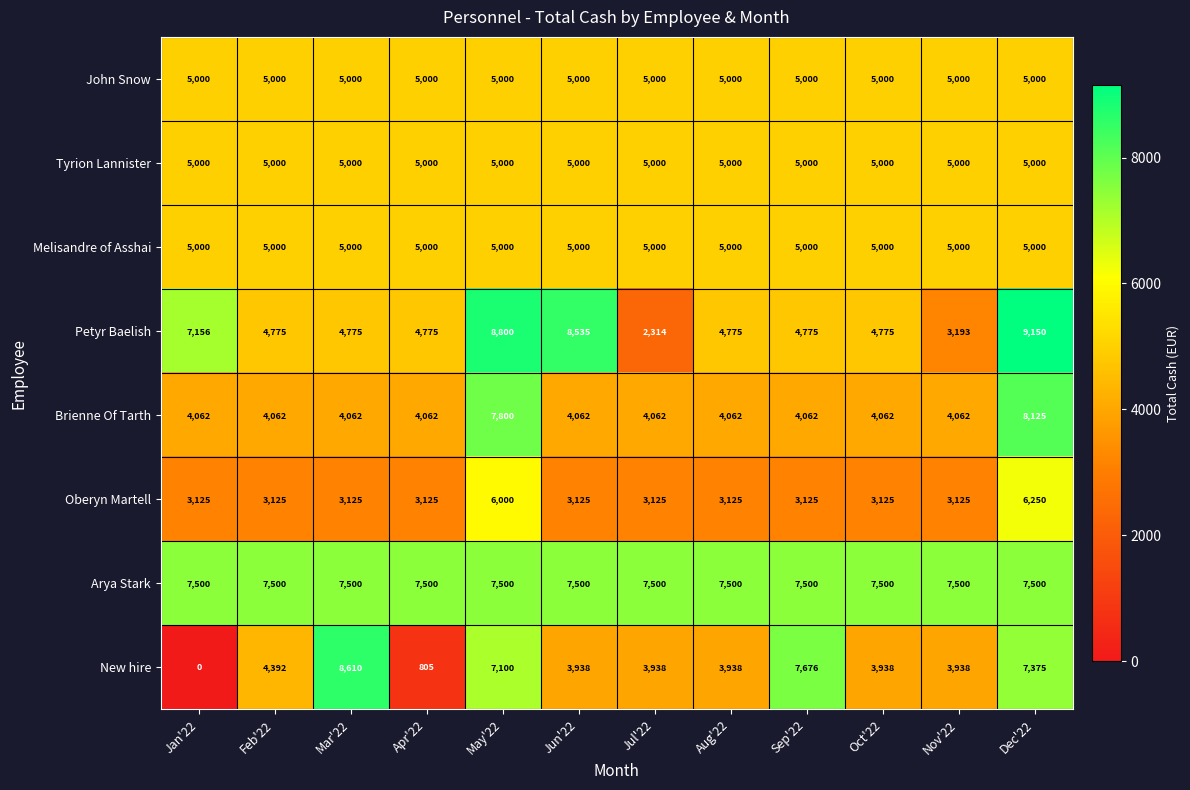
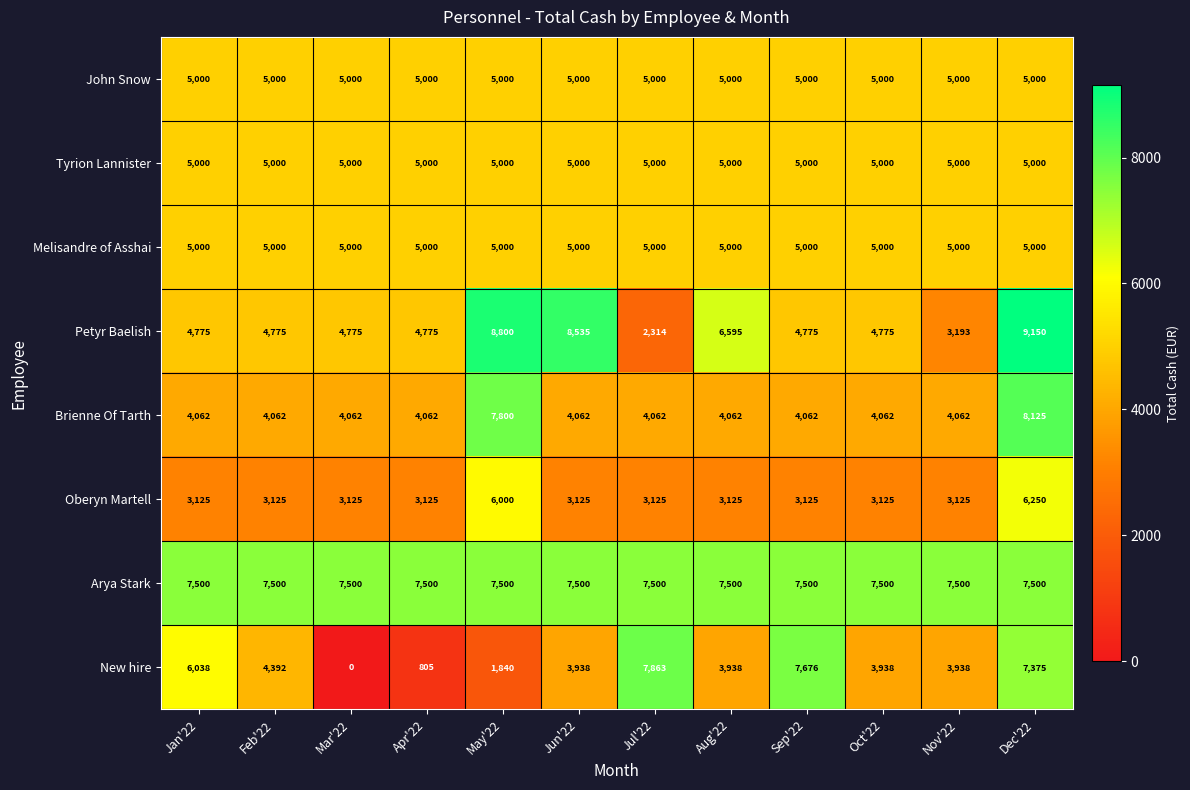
  {
    "John Snow": {
      "Jan'22": "5,000",
      "Feb'22": "5,000",
      "Mar'22": "5,000",
      "Apr'22": "5,000",
      "May'22": "5,000",
      "Jun'22": "5,000",
      "Jul'22": "5,000",
      "Aug'22": "5,000",
      "Sep'22": "5,000",
      "Oct'22": "5,000",
      "Nov'22": "5,000",
      "Dec'22": "5,000"
    },
    "Tyrion Lannister": {
      "Jan'22": "5,000",
      "Feb'22": "5,000",
      "Mar'22": "5,000",
      "Apr'22": "5,000",
      "May'22": "5,000",
      "Jun'22": "5,000",
      "Jul'22": "5,000",
      "Aug'22": "5,000",
      "Sep'22": "5,000",
      "Oct'22": "5,000",
      "Nov'22": "5,000",
      "Dec'22": "5,000"
    },
    "Melisandre of Asshai": {
      "Jan'22": "5,000",
      "Feb'22": "5,000",
      "Mar'22": "5,000",
      "Apr'22": "5,000",
      "May'22": "5,000",
      "Jun'22": "5,000",
      "Jul'22": "5,000",
      "Aug'22": "5,000",
      "Sep'22": "5,000",
      "Oct'22": "5,000",
      "Nov'22": "5,000",
      "Dec'22": "5,000"
    },
    "Petyr Baelish": {
-     "Jan'22": "7,156",
+     "Jan'22": "4,775",
      "Feb'22": "4,775",
      "Mar'22": "4,775",
      "Apr'22": "4,775",
      "May'22": "8,800",
      "Jun'22": "8,535",
      "Jul'22": "2,314",
-     "Aug'22": "4,775",
+     "Aug'22": "6,595",
      "Sep'22": "4,775",
      "Oct'22": "4,775",
      "Nov'22": "3,193",
      "Dec'22": "9,150"
    },
    "Brienne Of Tarth": {
      "Jan'22": "4,062",
      "Feb'22": "4,062",
      "Mar'22": "4,062",
      "Apr'22": "4,062",
      "May'22": "7,800",
      "Jun'22": "4,062",
      "Jul'22": "4,062",
      "Aug'22": "4,062",
      "Sep'22": "4,062",
      "Oct'22": "4,062",
      "Nov'22": "4,062",
      "Dec'22": "8,125"
    },
    "Oberyn Martell": {
      "Jan'22": "3,125",
      "Feb'22": "3,125",
      "Mar'22": "3,125",
      "Apr'22": "3,125",
      "May'22": "6,000",
      "Jun'22": "3,125",
      "Jul'22": "3,125",
      "Aug'22": "3,125",
      "Sep'22": "3,125",
      "Oct'22": "3,125",
      "Nov'22": "3,125",
      "Dec'22": "6,250"
    },
    "Arya Stark": {
      "Jan'22": "7,500",
      "Feb'22": "7,500",
      "Mar'22": "7,500",
      "Apr'22": "7,500",
      "May'22": "7,500",
      "Jun'22": "7,500",
      "Jul'22": "7,500",
      "Aug'22": "7,500",
      "Sep'22": "7,500",
      "Oct'22": "7,500",
      "Nov'22": "7,500",
      "Dec'22": "7,500"
    },
    "New hire": {
-     "Jan'22": "0",
+     "Jan'22": "6,038",
      "Feb'22": "4,392",
-     "Mar'22": "8,610",
+     "Mar'22": "0",
      "Apr'22": "805",
-     "May'22": "7,100",
+     "May'22": "1,840",
      "Jun'22": "3,938",
-     "Jul'22": "3,938",
+     "Jul'22": "7,863",
      "Aug'22": "3,938",
      "Sep'22": "7,676",
      "Oct'22": "3,938",
      "Nov'22": "3,938",
      "Dec'22": "7,375"
    }
  }
